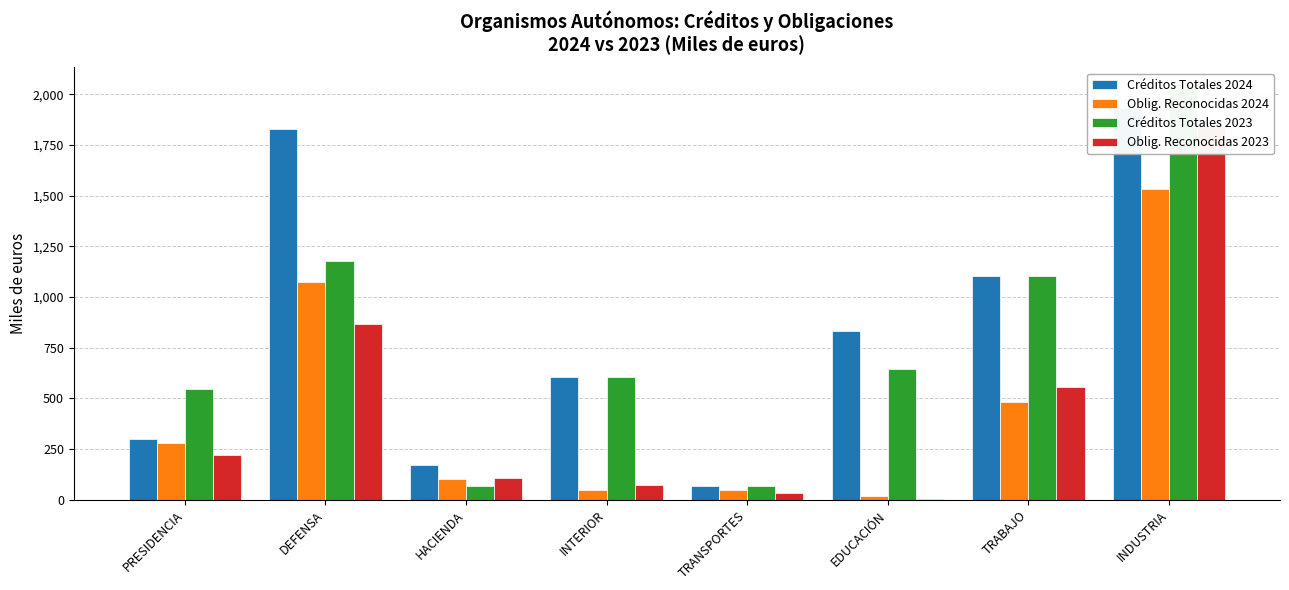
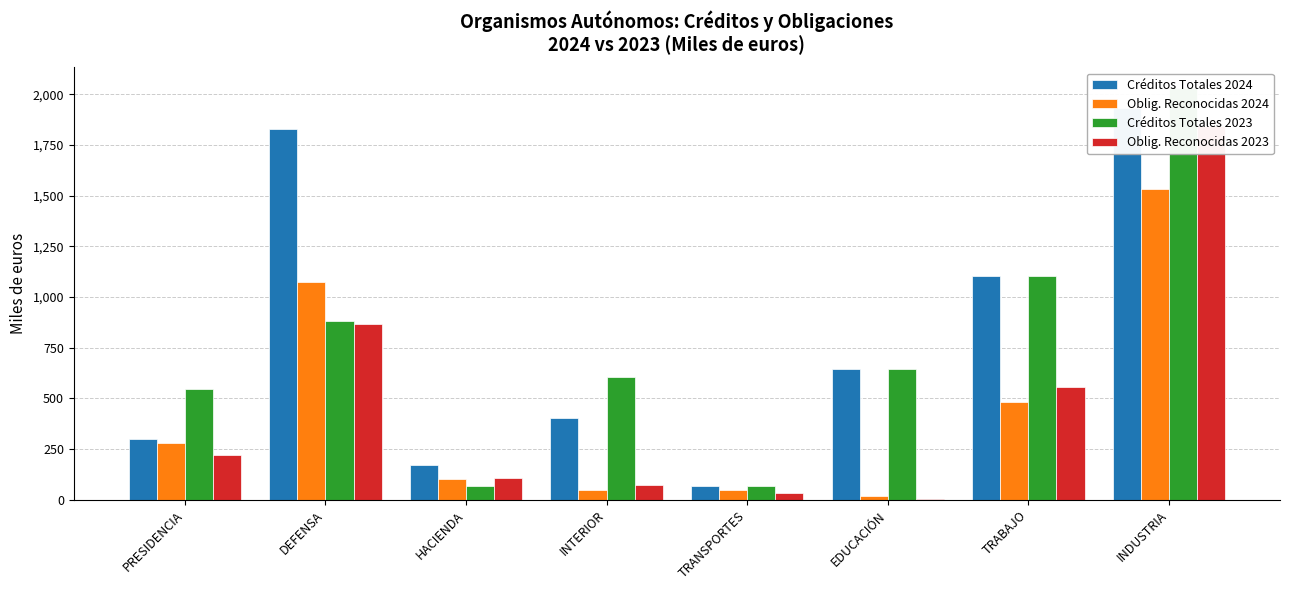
  {
    "Créditos Totales 2024": {
      "PRESIDENCIA": "300",
      "DEFENSA": "1,830",
      "HACIENDA": "170",
-     "INTERIOR": "610",
+     "INTERIOR": "400",
      "TRANSPORTES": "70",
-     "EDUCACIÓN": "840",
+     "EDUCACIÓN": "640",
      "TRABAJO": "1,100"
    },
    "Oblig. Reconocidas 2024": {
      "PRESIDENCIA": "280",
      "DEFENSA": "1,080",
      "HACIENDA": "100",
      "INTERIOR": "50",
      "TRANSPORTES": "50",
      "EDUCACIÓN": "20",
      "TRABAJO": "480",
      "INDUSTRIA": "1,540"
    },
    "Créditos Totales 2023": {
      "PRESIDENCIA": "550",
-     "DEFENSA": "1,180",
+     "DEFENSA": "880",
      "HACIENDA": "70",
      "INTERIOR": "610",
      "TRANSPORTES": "70",
      "EDUCACIÓN": "640",
      "TRABAJO": "1,100"
    },
    "Oblig. Reconocidas 2023": {
      "PRESIDENCIA": "220",
      "DEFENSA": "870",
      "HACIENDA": "110",
      "INTERIOR": "70",
      "TRANSPORTES": "40",
      "TRABAJO": "560"
    }
  }
